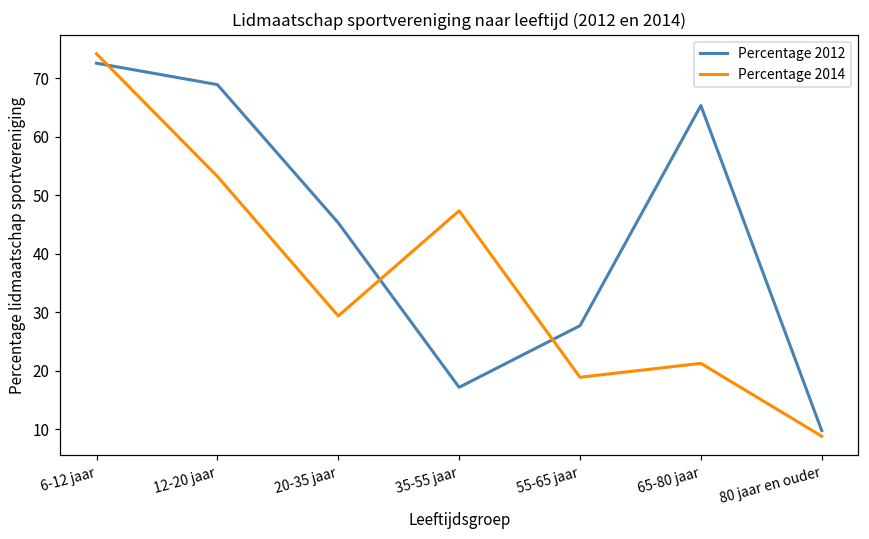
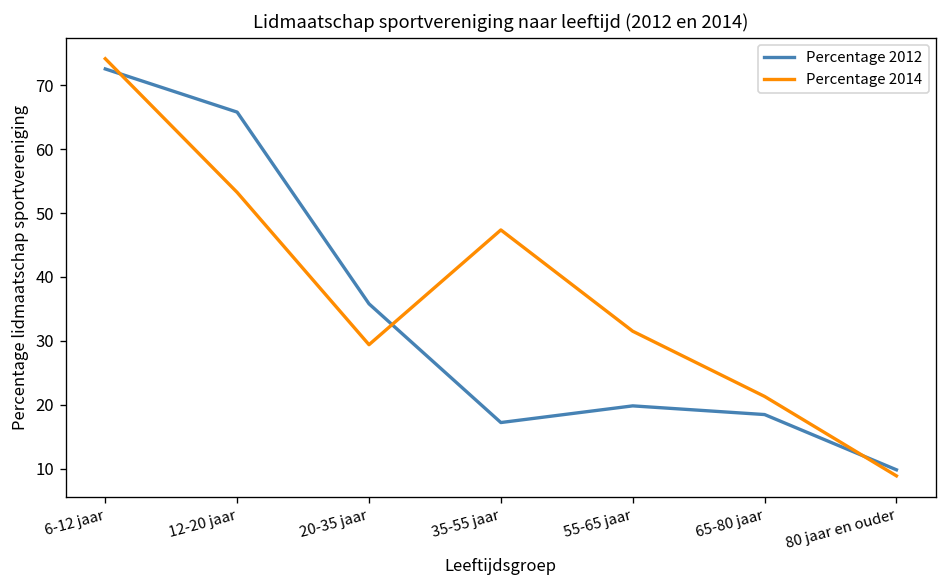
  {
    "Percentage 2012": {
      "6-12 jaar": 73,
-     "12-20 jaar": 69,
-     "20-35 jaar": 45,
+     "12-20 jaar": 66,
+     "20-35 jaar": 36,
      "35-55 jaar": 17,
-     "55-65 jaar": 28,
-     "65-80 jaar": 65,
+     "55-65 jaar": 20,
+     "65-80 jaar": 18,
      "80 jaar en ouder": 10
    },
    "Percentage 2014": {
      "6-12 jaar": 74,
      "12-20 jaar": 53,
      "20-35 jaar": 29,
      "35-55 jaar": 47,
-     "55-65 jaar": 19,
+     "55-65 jaar": 32,
      "65-80 jaar": 21,
      "80 jaar en ouder": 9
    }
  }
